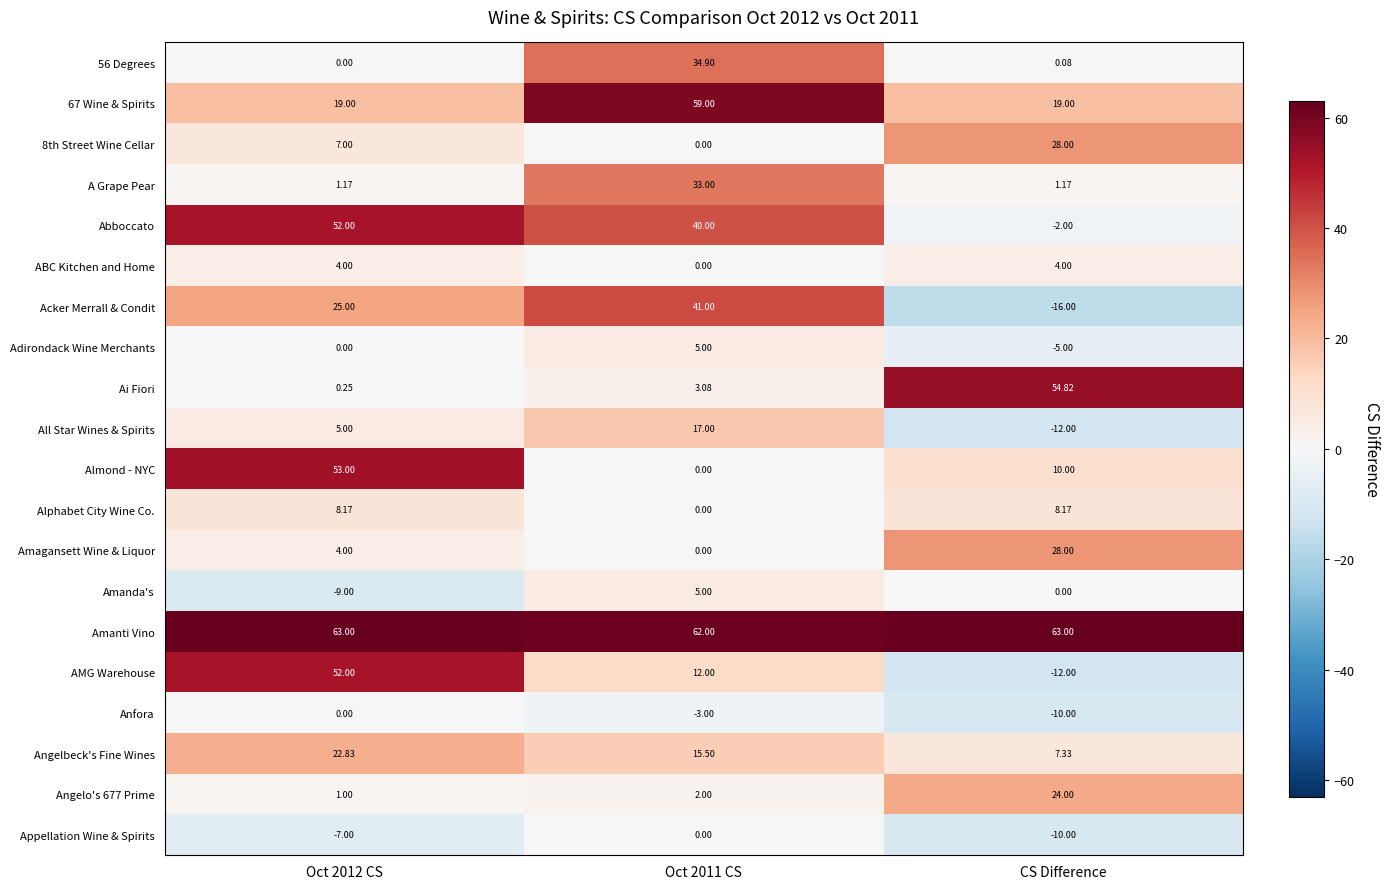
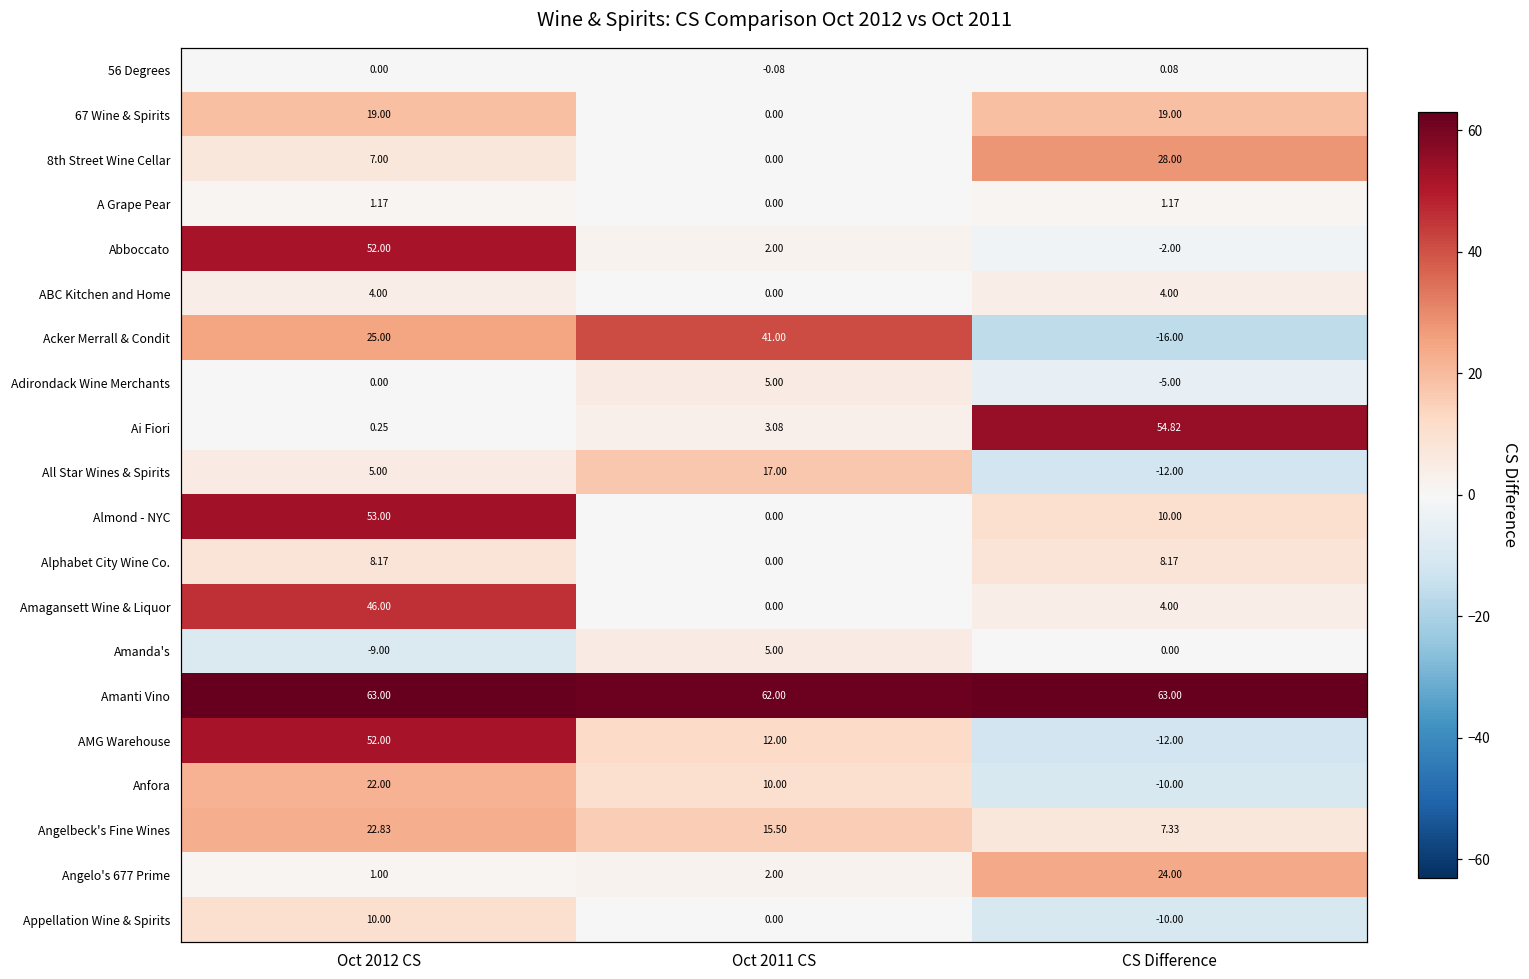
  {
    "56 Degrees": {
      "Oct 2012 CS": 0.00,
-     "Oct 2011 CS": 34.90,
+     "Oct 2011 CS": -0.08,
      "CS Difference": 0.08
    },
    "67 Wine & Spirits": {
      "Oct 2012 CS": 19.00,
-     "Oct 2011 CS": 59.00,
+     "Oct 2011 CS": 0.00,
      "CS Difference": 19.00
    },
    "8th Street Wine Cellar": {
      "Oct 2012 CS": 7.00,
      "Oct 2011 CS": 0.00,
      "CS Difference": 28.00
    },
    "A Grape Pear": {
      "Oct 2012 CS": 1.17,
-     "Oct 2011 CS": 33.00,
+     "Oct 2011 CS": 0.00,
      "CS Difference": 1.17
    },
    "Abboccato": {
      "Oct 2012 CS": 52.00,
-     "Oct 2011 CS": 40.00,
+     "Oct 2011 CS": 2.00,
      "CS Difference": -2.00
    },
    "ABC Kitchen and Home": {
      "Oct 2012 CS": 4.00,
      "Oct 2011 CS": 0.00,
      "CS Difference": 4.00
    },
    "Acker Merrall & Condit": {
      "Oct 2012 CS": 25.00,
      "Oct 2011 CS": 41.00,
      "CS Difference": -16.00
    },
    "Adirondack Wine Merchants": {
      "Oct 2012 CS": 0.00,
      "Oct 2011 CS": 5.00,
      "CS Difference": -5.00
    },
    "Ai Fiori": {
      "Oct 2012 CS": 0.25,
      "Oct 2011 CS": 3.08,
      "CS Difference": 54.82
    },
    "All Star Wines & Spirits": {
      "Oct 2012 CS": 5.00,
      "Oct 2011 CS": 17.00,
      "CS Difference": -12.00
    },
    "Almond - NYC": {
      "Oct 2012 CS": 53.00,
      "Oct 2011 CS": 0.00,
      "CS Difference": 10.00
    },
    "Alphabet City Wine Co.": {
      "Oct 2012 CS": 8.17,
      "Oct 2011 CS": 0.00,
      "CS Difference": 8.17
    },
    "Amagansett Wine & Liquor": {
-     "Oct 2012 CS": 4.00,
+     "Oct 2012 CS": 46.00,
      "Oct 2011 CS": 0.00,
-     "CS Difference": 28.00
+     "CS Difference": 4.00
    },
    "Amanda's": {
      "Oct 2012 CS": -9.00,
      "Oct 2011 CS": 5.00,
      "CS Difference": 0.00
    },
    "Amanti Vino": {
      "Oct 2012 CS": 63.00,
      "Oct 2011 CS": 62.00,
      "CS Difference": 63.00
    },
    "AMG Warehouse": {
      "Oct 2012 CS": 52.00,
      "Oct 2011 CS": 12.00,
      "CS Difference": -12.00
    },
    "Anfora": {
-     "Oct 2012 CS": 0.00,
-     "Oct 2011 CS": -3.00,
+     "Oct 2012 CS": 22.00,
+     "Oct 2011 CS": 10.00,
      "CS Difference": -10.00
    },
    "Angelbeck's Fine Wines": {
      "Oct 2012 CS": 22.83,
      "Oct 2011 CS": 15.50,
      "CS Difference": 7.33
    },
    "Angelo's 677 Prime": {
      "Oct 2012 CS": 1.00,
      "Oct 2011 CS": 2.00,
      "CS Difference": 24.00
    },
    "Appellation Wine & Spirits": {
-     "Oct 2012 CS": -7.00,
+     "Oct 2012 CS": 10.00,
      "Oct 2011 CS": 0.00,
      "CS Difference": -10.00
    }
  }
